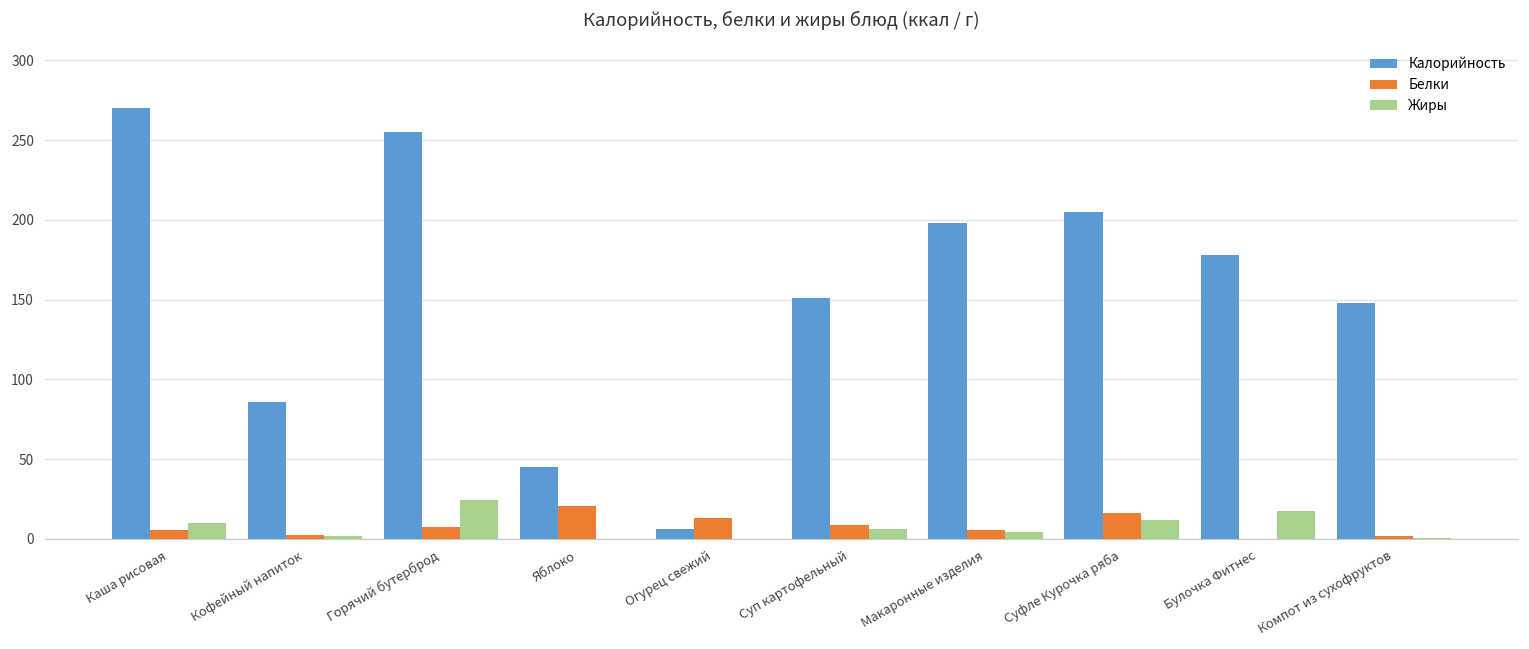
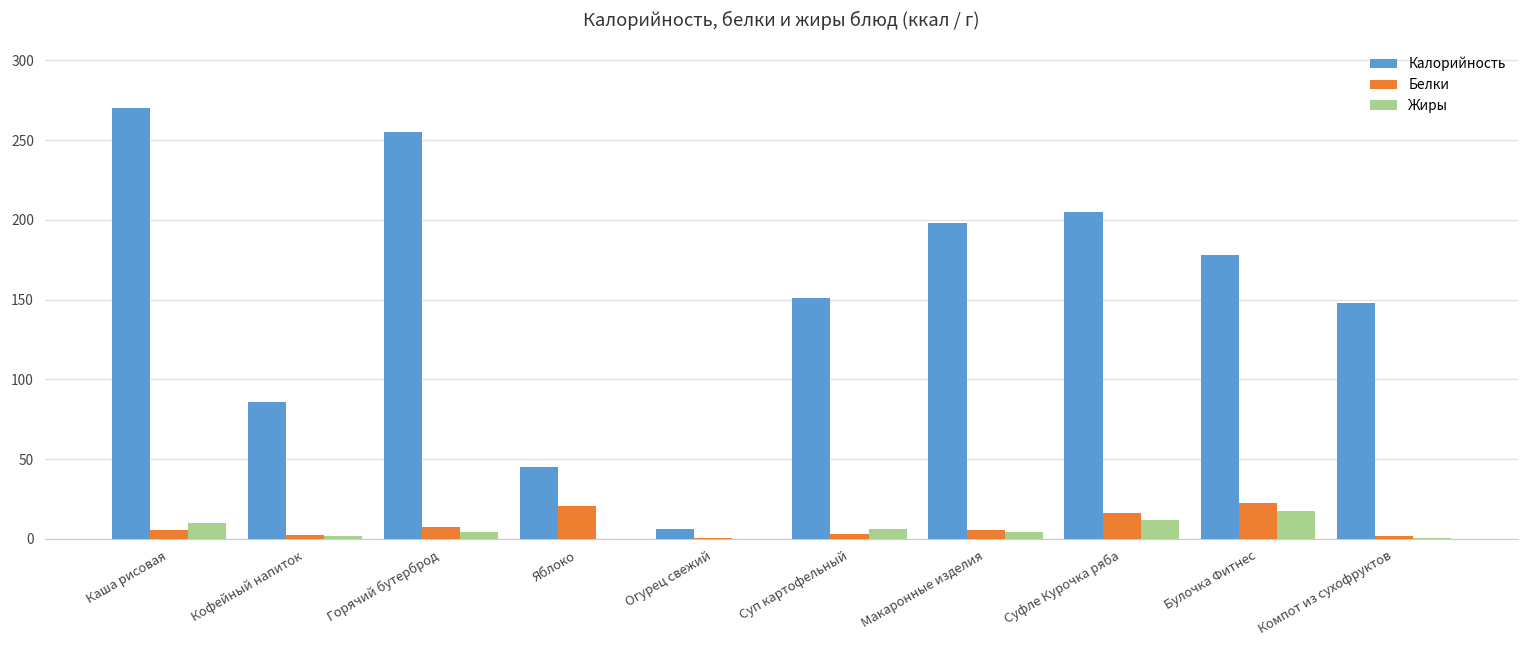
  {
    "Калорийность": {
      "Каша рисовая": 270,
      "Кофейный напиток": 86,
      "Горячий бутерброд": 255,
      "Яблоко": 45,
      "Огурец свежий": 6,
      "Суп картофельный": 151,
      "Макаронные изделия": 198,
      "Суфле Курочка ряба": 205,
      "Булочка Фитнес": 178,
      "Компот из сухофруктов": 148
    },
    "Белки": {
      "Каша рисовая": 6,
      "Кофейный напиток": 2,
      "Горячий бутерброд": 8,
      "Яблоко": 21,
-     "Огурец свежий": 13,
-     "Суп картофельный": 9,
+     "Огурец свежий": 0,
+     "Суп картофельный": 3,
      "Макаронные изделия": 6,
      "Суфле Курочка ряба": 16,
-     "Булочка Фитнес": 0
+     "Булочка Фитнес": 23
    },
    "Жиры": {
      "Каша рисовая": 10,
-     "Горячий бутерброд": 25,
+     "Горячий бутерброд": 5,
      "Яблоко": 0,
      "Огурец свежий": 0,
      "Суп картофельный": 7,
      "Макаронные изделия": 4,
      "Суфле Курочка ряба": 12,
      "Булочка Фитнес": 18
    }
  }
